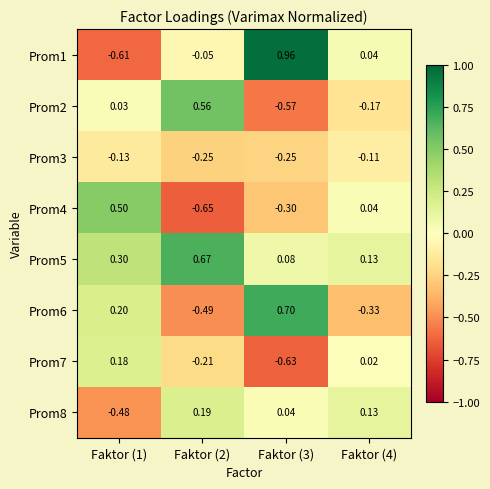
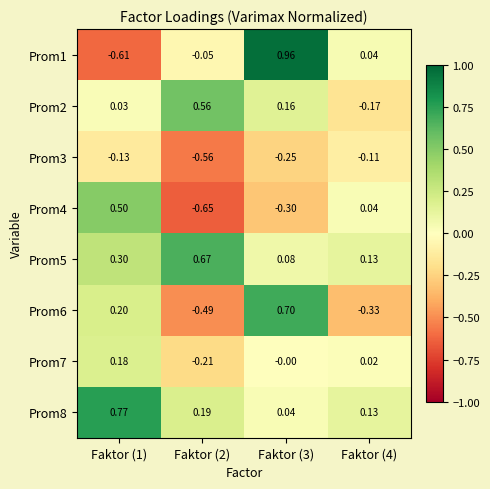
  {
    "Prom1": {
      "Faktor (1)": -0.61,
      "Faktor (2)": -0.05,
      "Faktor (3)": 0.96,
      "Faktor (4)": 0.04
    },
    "Prom2": {
      "Faktor (1)": 0.03,
      "Faktor (2)": 0.56,
-     "Faktor (3)": -0.57,
+     "Faktor (3)": 0.16,
      "Faktor (4)": -0.17
    },
    "Prom3": {
      "Faktor (1)": -0.13,
-     "Faktor (2)": -0.25,
+     "Faktor (2)": -0.56,
      "Faktor (3)": -0.25,
      "Faktor (4)": -0.11
    },
    "Prom4": {
      "Faktor (1)": 0.50,
      "Faktor (2)": -0.65,
      "Faktor (3)": -0.30,
      "Faktor (4)": 0.04
    },
    "Prom5": {
      "Faktor (1)": 0.30,
      "Faktor (2)": 0.67,
      "Faktor (3)": 0.08,
      "Faktor (4)": 0.13
    },
    "Prom6": {
      "Faktor (1)": 0.20,
      "Faktor (2)": -0.49,
      "Faktor (3)": 0.70,
      "Faktor (4)": -0.33
    },
    "Prom7": {
      "Faktor (1)": 0.18,
      "Faktor (2)": -0.21,
-     "Faktor (3)": -0.63,
+     "Faktor (3)": -0.00,
      "Faktor (4)": 0.02
    },
    "Prom8": {
-     "Faktor (1)": -0.48,
+     "Faktor (1)": 0.77,
      "Faktor (2)": 0.19,
      "Faktor (3)": 0.04,
      "Faktor (4)": 0.13
    }
  }
